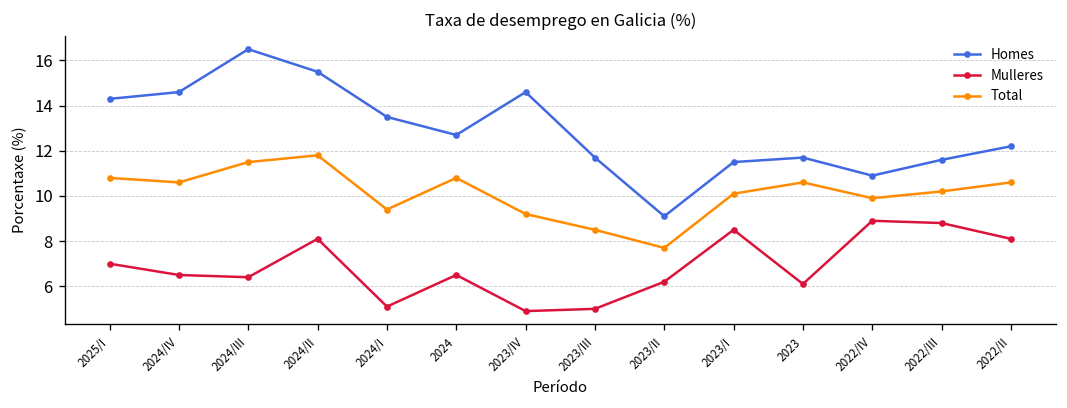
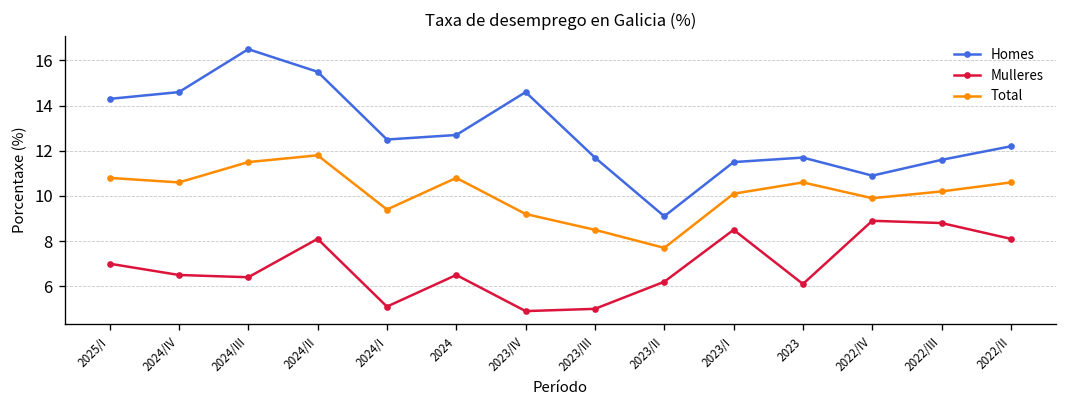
  {
    "Homes": {
      "2025/I": 14.3,
      "2024/IV": 14.6,
      "2024/III": 16.5,
      "2024/II": 15.5,
-     "2024/I": 13.5,
+     "2024/I": 12.5,
      "2024": 12.7,
      "2023/IV": 14.6,
      "2023/III": 11.7,
      "2023/II": 9.1,
      "2023/I": 11.5,
      "2023": 11.7,
      "2022/IV": 10.9,
      "2022/III": 11.6,
      "2022/II": 12.2
    },
    "Mulleres": {
      "2025/I": 7.0,
      "2024/IV": 6.5,
      "2024/III": 6.4,
      "2024/II": 8.1,
      "2024/I": 5.1,
      "2024": 6.5,
      "2023/IV": 4.9,
      "2023/III": 5.0,
      "2023/II": 6.2,
      "2023/I": 8.5,
      "2023": 6.1,
      "2022/IV": 8.9,
      "2022/III": 8.8,
      "2022/II": 8.1
    },
    "Total": {
      "2025/I": 10.8,
      "2024/IV": 10.6,
      "2024/III": 11.5,
      "2024/II": 11.8,
      "2024/I": 9.4,
      "2024": 10.8,
      "2023/IV": 9.2,
      "2023/III": 8.5,
      "2023/II": 7.7,
      "2023/I": 10.1,
      "2023": 10.6,
      "2022/IV": 9.9,
      "2022/III": 10.2,
      "2022/II": 10.6
    }
  }
